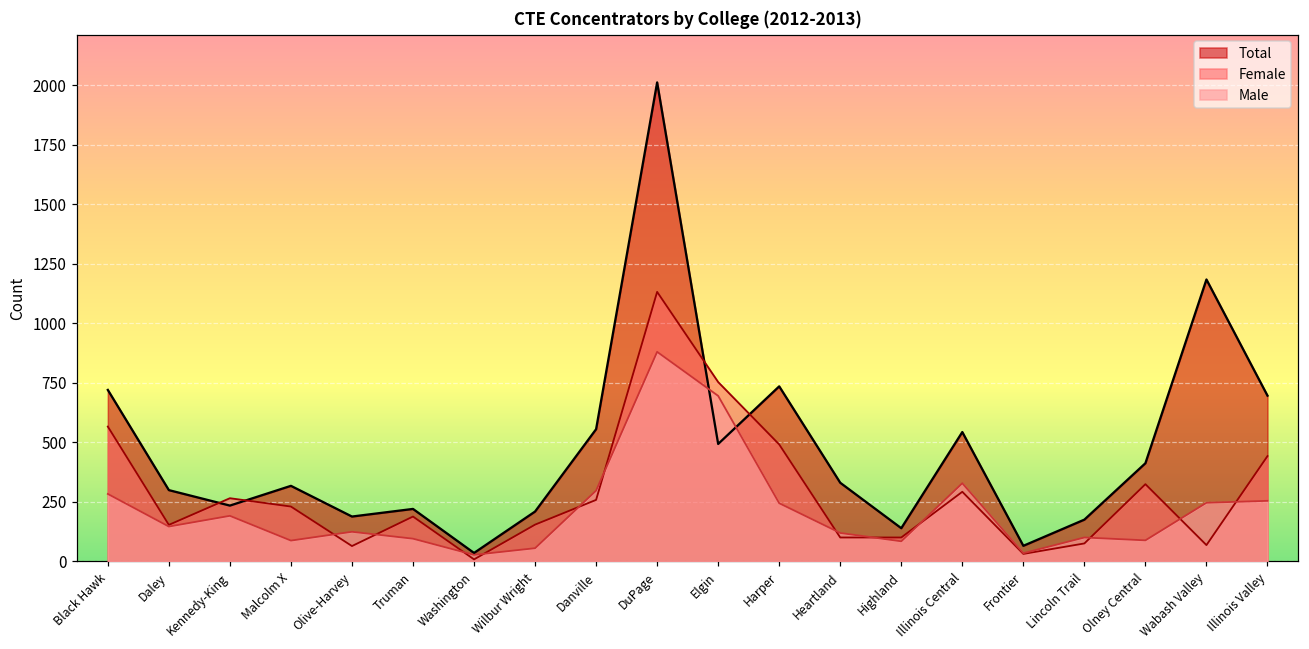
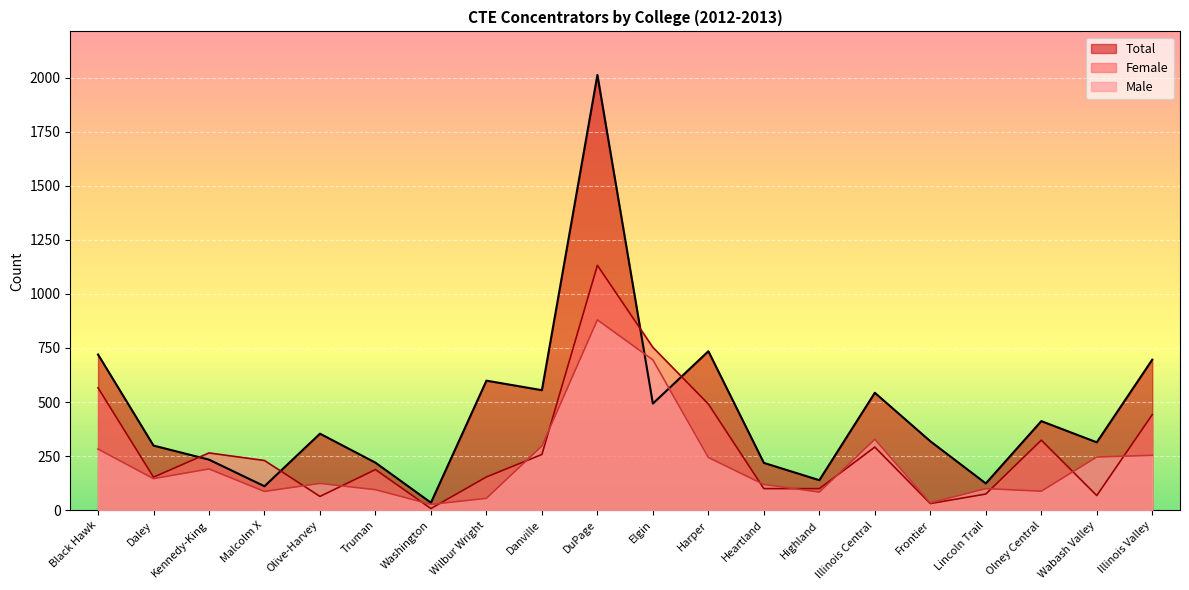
  {
    "Total": {
      "Black Hawk": 720,
      "Daley": 300,
      "Kennedy-King": 230,
-     "Malcolm X": 320,
-     "Olive-Harvey": 190,
+     "Malcolm X": 110,
+     "Olive-Harvey": 350,
      "Truman": 220,
-     "Wilbur Wright": 210,
+     "Wilbur Wright": 600,
      "Danville": 560,
      "DuPage": 2010,
      "Elgin": 490,
      "Harper": 740,
-     "Heartland": 330,
+     "Heartland": 220,
      "Highland": 140,
      "Illinois Central": 540,
-     "Frontier": 70,
-     "Lincoln Trail": 180,
+     "Frontier": 320,
+     "Lincoln Trail": 120,
      "Olney Central": 410,
-     "Wabash Valley": 1180,
+     "Wabash Valley": 310,
      "Illinois Valley": 700
    }
  }
